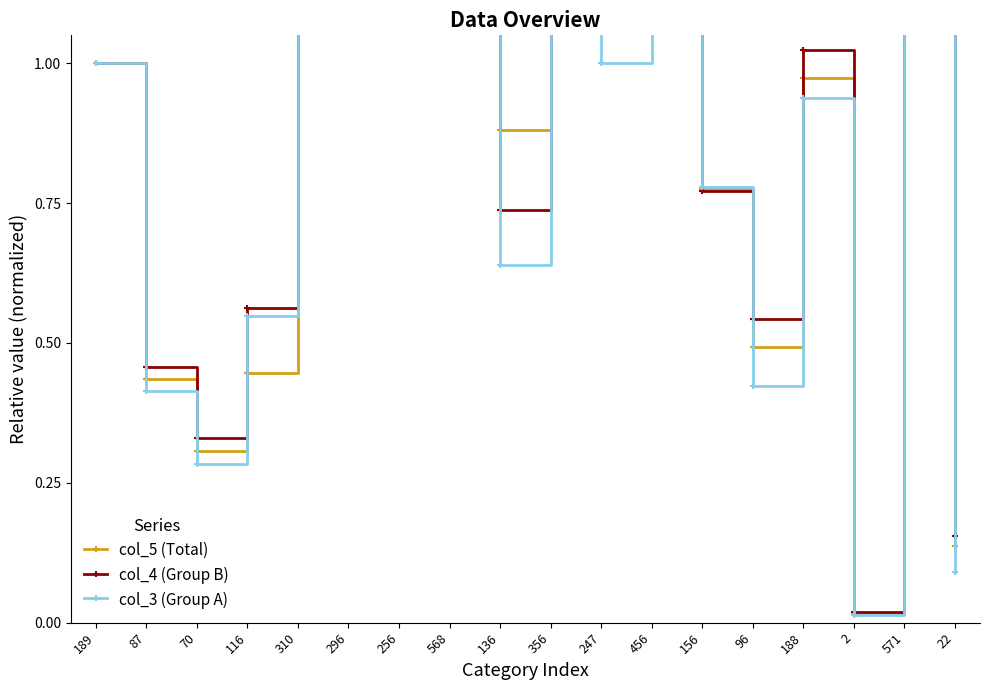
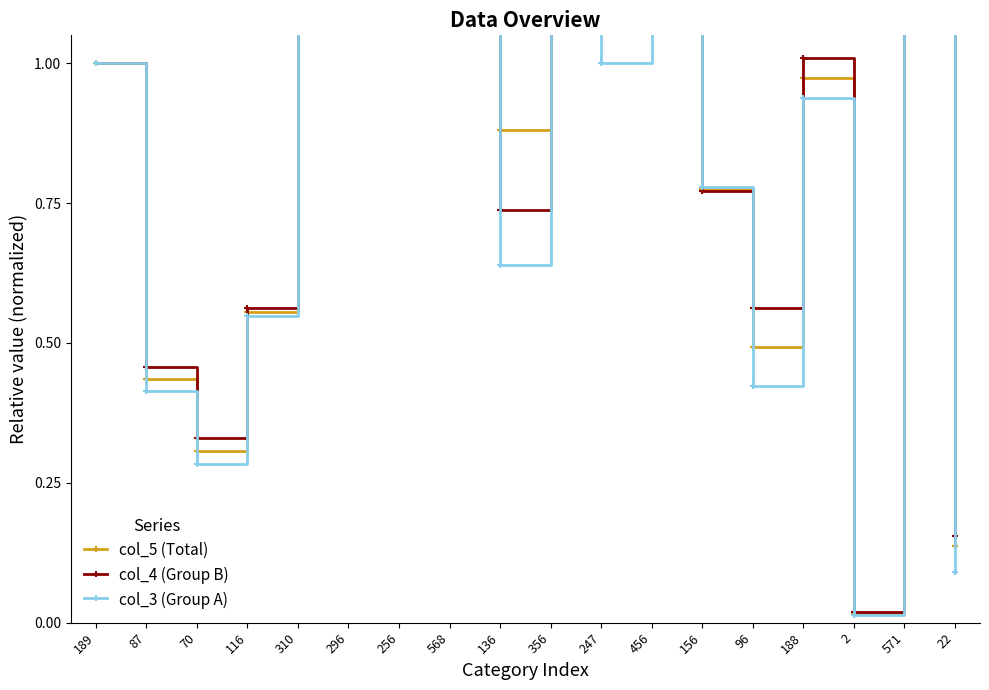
  {
    "col_5 (Total)": {
      "87": 0.43,
      "70": 0.31,
-     "116": 0.45,
+     "116": 0.56,
      "136": 0.88,
      "96": 0.49,
      "188": 0.97,
      "22": 0.14
    },
    "col_4 (Group B)": {
      "87": 0.46,
      "70": 0.33,
      "116": 0.56,
      "136": 0.74,
-     "96": 0.54,
-     "188": 1.02,
+     "96": 0.56,
+     "188": 1.01,
      "22": 0.16
    },
    "col_3 (Group A)": {
      "87": 0.41,
      "70": 0.28,
      "116": 0.55,
      "136": 0.64,
      "247": 1.00,
      "96": 0.42,
      "188": 0.94,
      "22": 0.09
    }
  }
